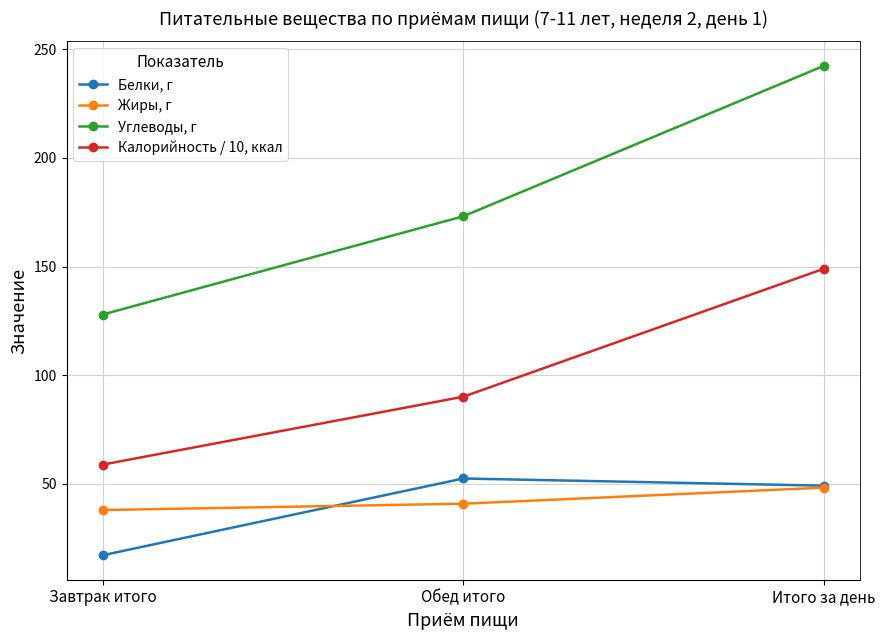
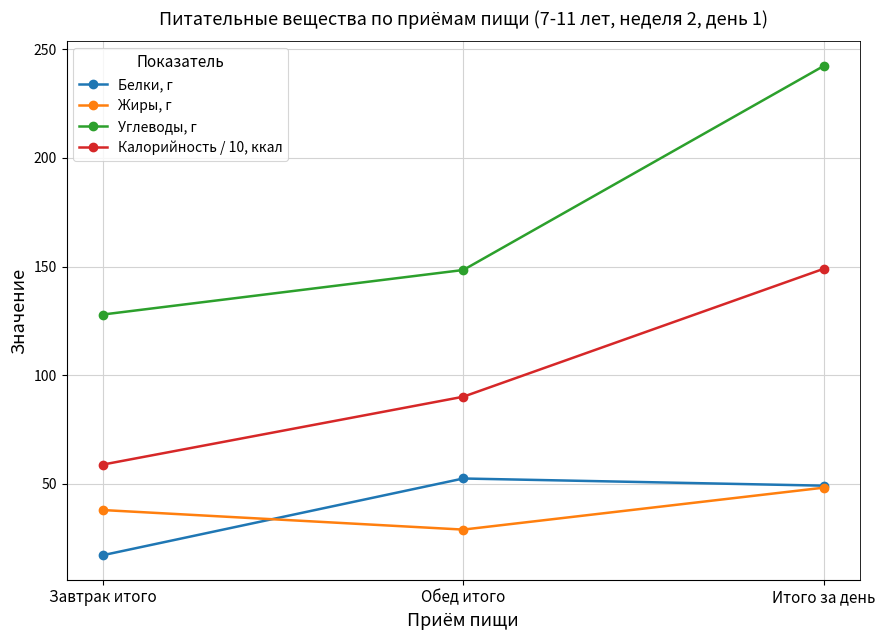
  {
    "Белки, г": {
      "Завтрак итого": 17,
      "Обед итого": 53
    },
    "Жиры, г": {
      "Завтрак итого": 38,
-     "Обед итого": 41
+     "Обед итого": 29
    },
    "Углеводы, г": {
      "Завтрак итого": 128,
-     "Обед итого": 173,
+     "Обед итого": 148,
      "Итого за день": 242
    },
    "Калорийность / 10, ккал": {
      "Завтрак итого": 59,
      "Обед итого": 90,
      "Итого за день": 149
    }
  }
